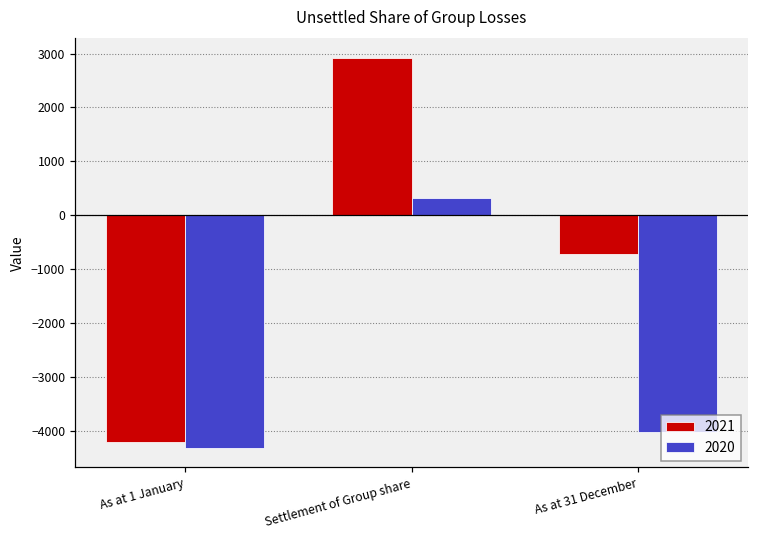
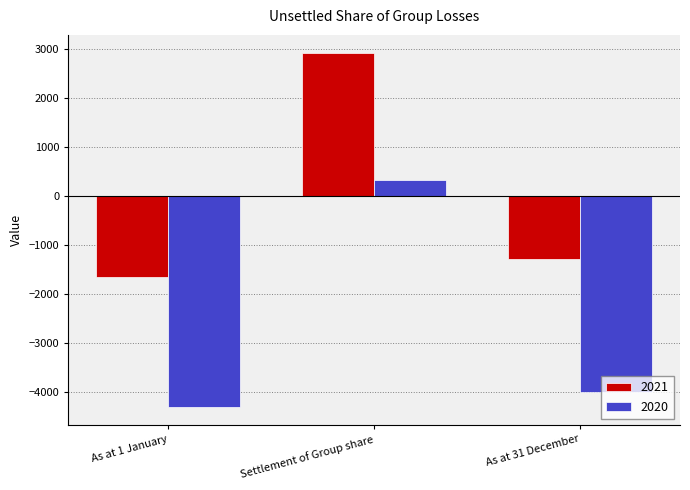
  {
    "2021": {
-     "As at 1 January": -4200,
+     "As at 1 January": -1700,
      "Settlement of Group share": 2900,
-     "As at 31 December": -700
+     "As at 31 December": -1300
    },
    "2020": {
      "As at 1 January": -4300,
      "Settlement of Group share": 300
    }
  }
